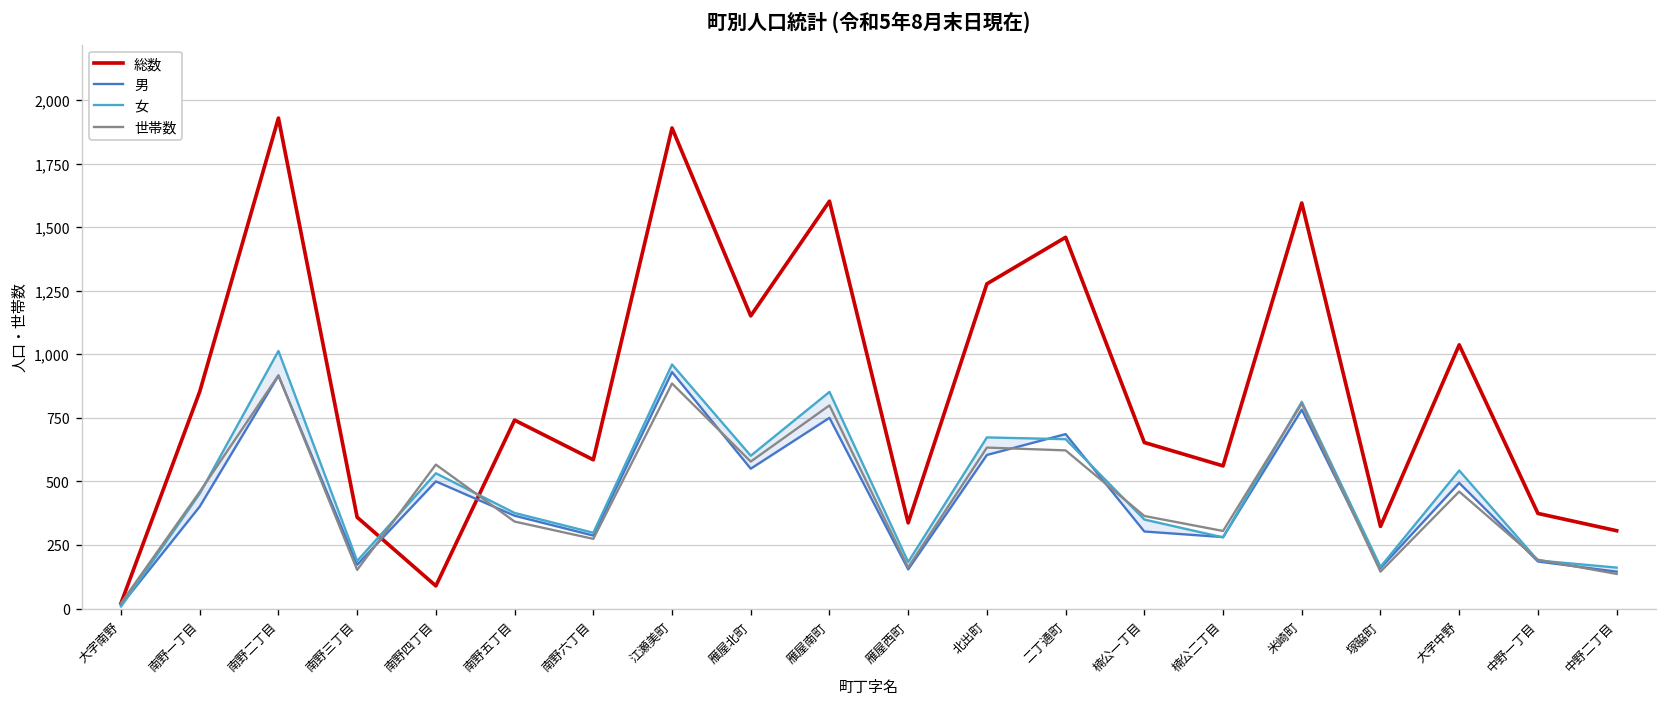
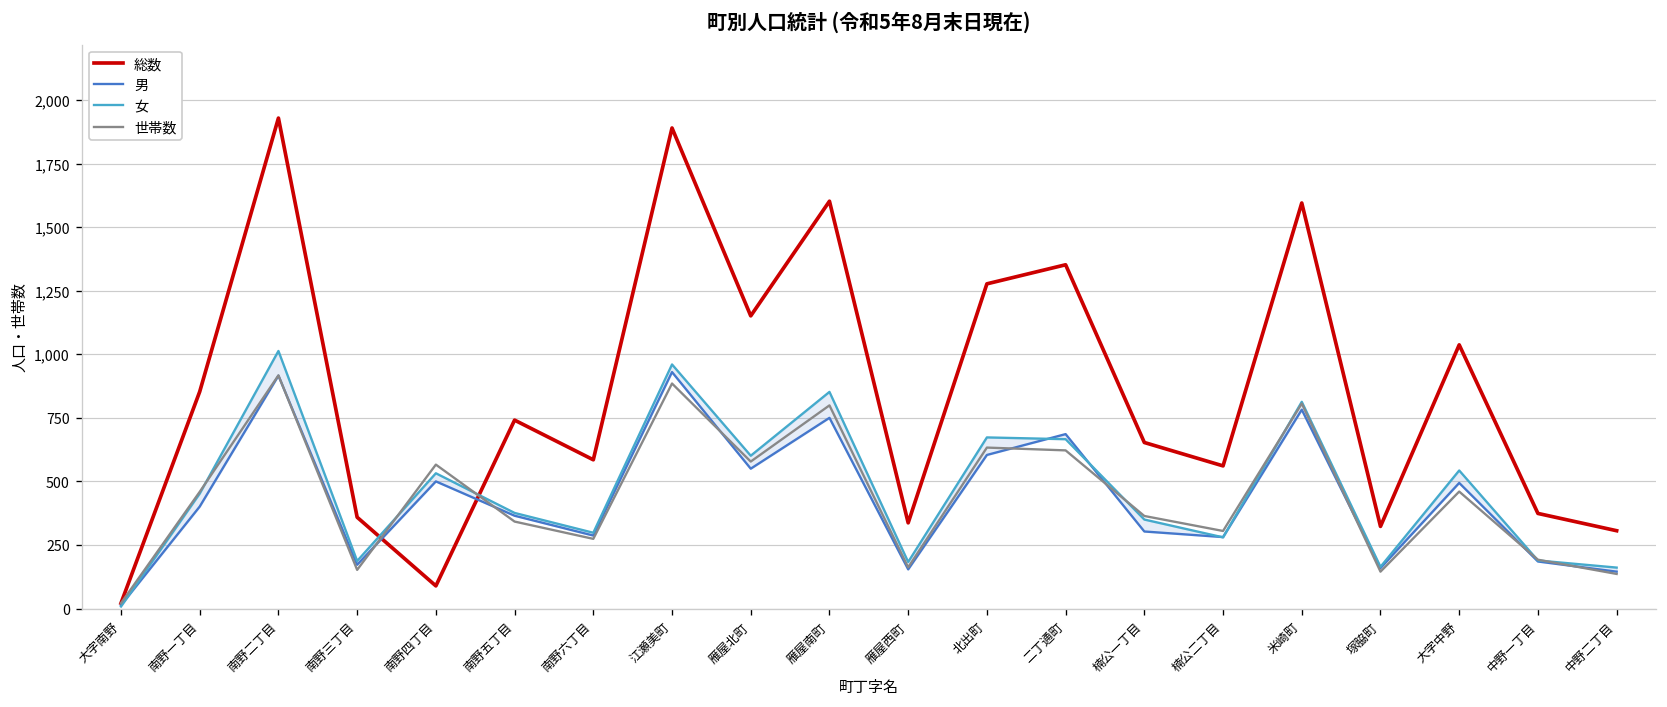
  {
    "総数": {
      "南野一丁目": "850",
      "南野二丁目": "1,930",
      "南野三丁目": "360",
      "南野四丁目": "90",
      "南野五丁目": "740",
      "南野六丁目": "590",
      "江瀬美町": "1,890",
      "雁屋北町": "1,150",
      "雁屋南町": "1,600",
      "雁屋西町": "340",
      "北出町": "1,280",
-     "二丁通町": "1,460",
+     "二丁通町": "1,350",
      "楠公一丁目": "650",
      "楠公二丁目": "560",
      "米崎町": "1,600",
      "塚脇町": "320",
      "大字中野": "1,040",
      "中野一丁目": "370",
      "中野二丁目": "310"
    },
    "世帯数": {
      "南野三丁目": "150",
      "南野四丁目": "570",
      "南野五丁目": "340",
      "南野六丁目": "270",
      "江瀬美町": "890",
      "雁屋北町": "580",
      "雁屋南町": "800",
      "北出町": "630",
      "二丁通町": "620",
      "楠公一丁目": "360",
      "楠公二丁目": "310",
      "塚脇町": "150",
      "大字中野": "460"
    }
  }
